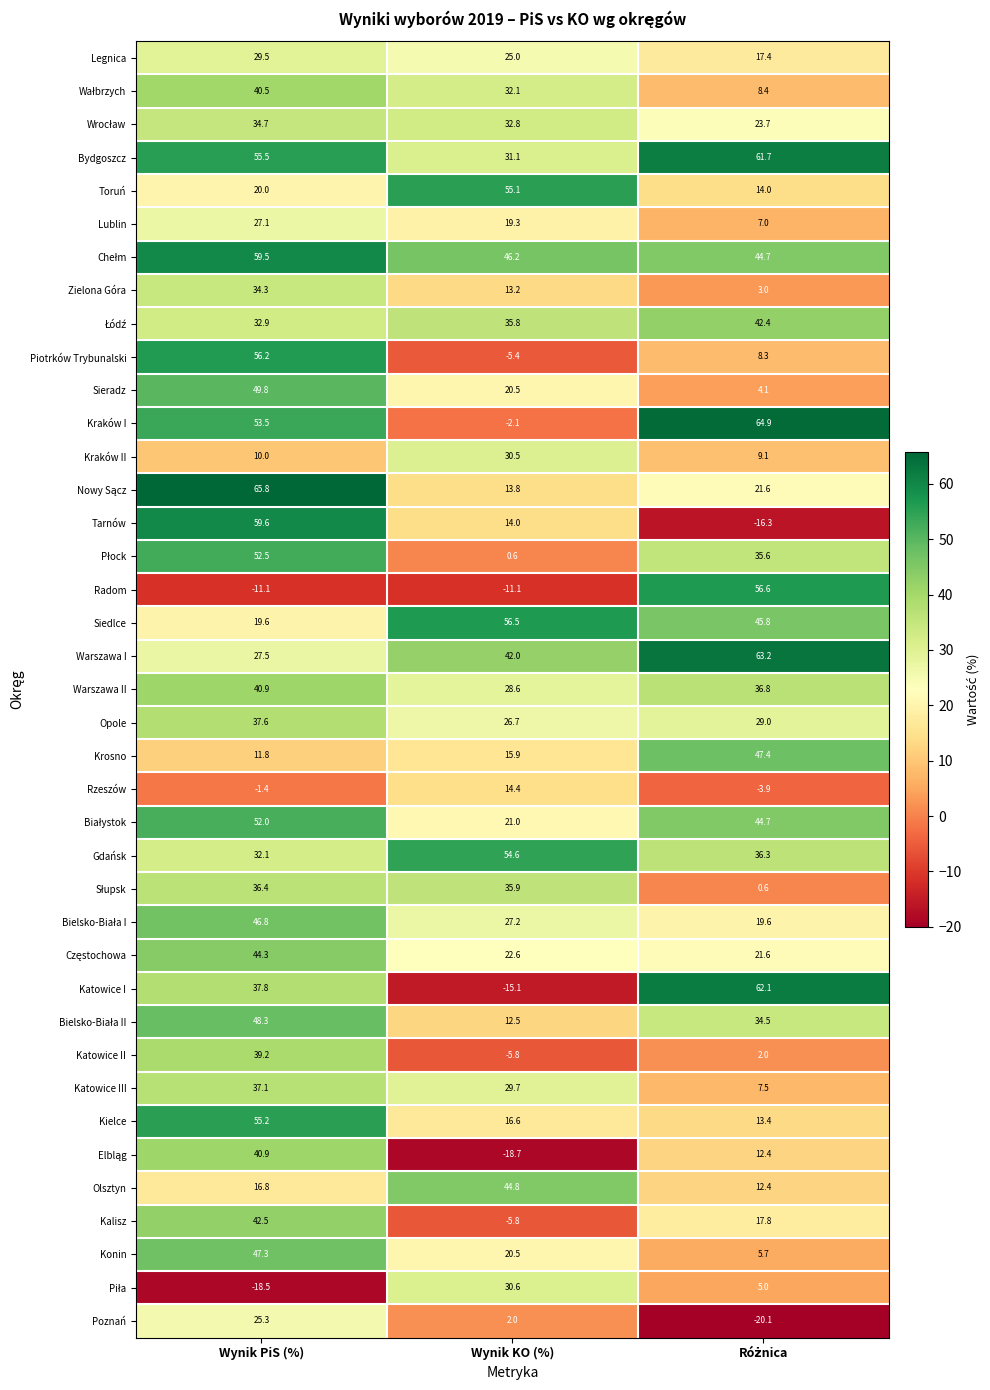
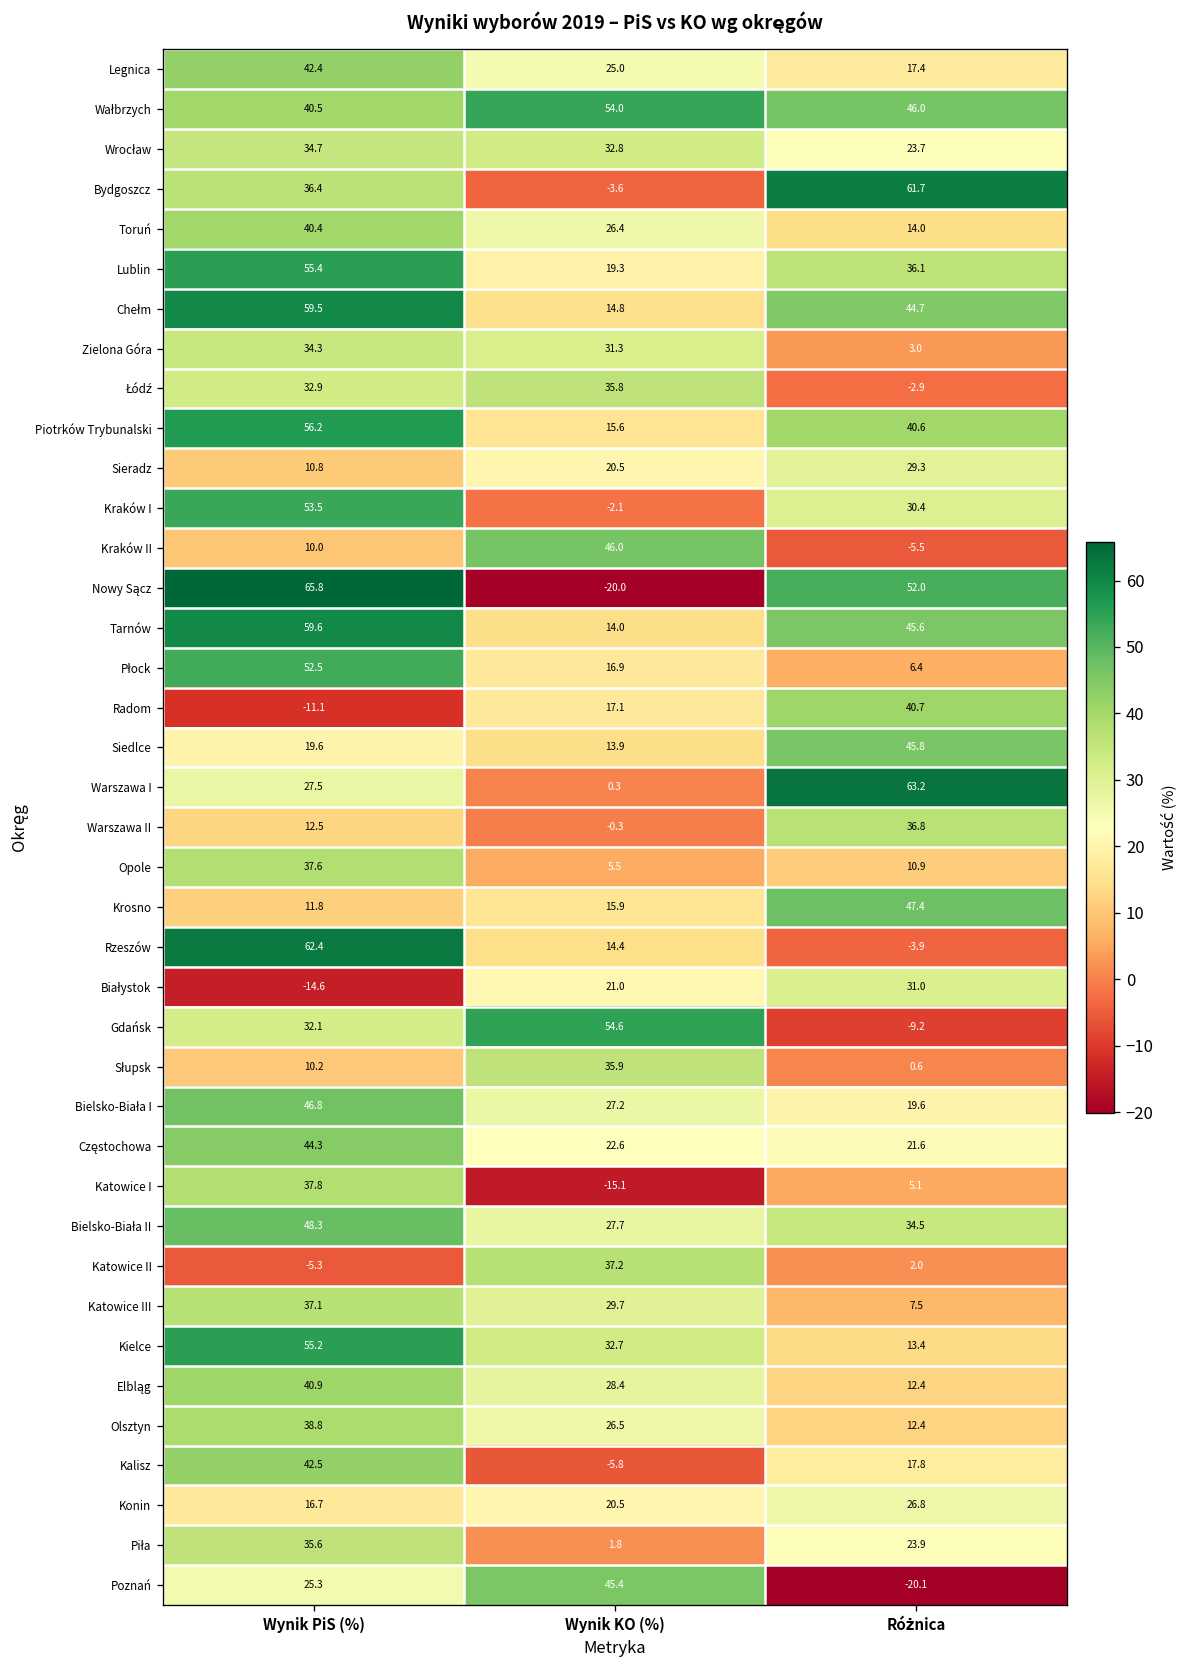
  {
    "Legnica": {
-     "Wynik PiS (%)": 29.5,
+     "Wynik PiS (%)": 42.4,
      "Wynik KO (%)": 25.0,
      "Różnica": 17.4
    },
    "Wałbrzych": {
      "Wynik PiS (%)": 40.5,
-     "Wynik KO (%)": 32.1,
-     "Różnica": 8.4
+     "Wynik KO (%)": 54.0,
+     "Różnica": 46.0
    },
    "Wrocław": {
      "Wynik PiS (%)": 34.7,
      "Wynik KO (%)": 32.8,
      "Różnica": 23.7
    },
    "Bydgoszcz": {
-     "Wynik PiS (%)": 55.5,
-     "Wynik KO (%)": 31.1,
+     "Wynik PiS (%)": 36.4,
+     "Wynik KO (%)": -3.6,
      "Różnica": 61.7
    },
    "Toruń": {
-     "Wynik PiS (%)": 20.0,
-     "Wynik KO (%)": 55.1,
+     "Wynik PiS (%)": 40.4,
+     "Wynik KO (%)": 26.4,
      "Różnica": 14.0
    },
    "Lublin": {
-     "Wynik PiS (%)": 27.1,
+     "Wynik PiS (%)": 55.4,
      "Wynik KO (%)": 19.3,
-     "Różnica": 7.0
+     "Różnica": 36.1
    },
    "Chełm": {
      "Wynik PiS (%)": 59.5,
-     "Wynik KO (%)": 46.2,
+     "Wynik KO (%)": 14.8,
      "Różnica": 44.7
    },
    "Zielona Góra": {
      "Wynik PiS (%)": 34.3,
-     "Wynik KO (%)": 13.2,
+     "Wynik KO (%)": 31.3,
      "Różnica": 3.0
    },
    "Łódź": {
      "Wynik PiS (%)": 32.9,
      "Wynik KO (%)": 35.8,
-     "Różnica": 42.4
+     "Różnica": -2.9
    },
    "Piotrków Trybunalski": {
      "Wynik PiS (%)": 56.2,
-     "Wynik KO (%)": -5.4,
-     "Różnica": 8.3
+     "Wynik KO (%)": 15.6,
+     "Różnica": 40.6
    },
    "Sieradz": {
-     "Wynik PiS (%)": 49.8,
+     "Wynik PiS (%)": 10.8,
      "Wynik KO (%)": 20.5,
-     "Różnica": 4.1
+     "Różnica": 29.3
    },
    "Kraków I": {
      "Wynik PiS (%)": 53.5,
      "Wynik KO (%)": -2.1,
-     "Różnica": 64.9
+     "Różnica": 30.4
    },
    "Kraków II": {
      "Wynik PiS (%)": 10.0,
-     "Wynik KO (%)": 30.5,
-     "Różnica": 9.1
+     "Wynik KO (%)": 46.0,
+     "Różnica": -5.5
    },
    "Nowy Sącz": {
      "Wynik PiS (%)": 65.8,
-     "Wynik KO (%)": 13.8,
-     "Różnica": 21.6
+     "Wynik KO (%)": -20.0,
+     "Różnica": 52.0
    },
    "Tarnów": {
      "Wynik PiS (%)": 59.6,
      "Wynik KO (%)": 14.0,
-     "Różnica": -16.3
+     "Różnica": 45.6
    },
    "Płock": {
      "Wynik PiS (%)": 52.5,
-     "Wynik KO (%)": 0.6,
-     "Różnica": 35.6
+     "Wynik KO (%)": 16.9,
+     "Różnica": 6.4
    },
    "Radom": {
      "Wynik PiS (%)": -11.1,
-     "Wynik KO (%)": -11.1,
-     "Różnica": 56.6
+     "Wynik KO (%)": 17.1,
+     "Różnica": 40.7
    },
    "Siedlce": {
      "Wynik PiS (%)": 19.6,
-     "Wynik KO (%)": 56.5,
+     "Wynik KO (%)": 13.9,
      "Różnica": 45.8
    },
    "Warszawa I": {
      "Wynik PiS (%)": 27.5,
-     "Wynik KO (%)": 42.0,
+     "Wynik KO (%)": 0.3,
      "Różnica": 63.2
    },
    "Warszawa II": {
-     "Wynik PiS (%)": 40.9,
-     "Wynik KO (%)": 28.6,
+     "Wynik PiS (%)": 12.5,
+     "Wynik KO (%)": -0.3,
      "Różnica": 36.8
    },
    "Opole": {
      "Wynik PiS (%)": 37.6,
-     "Wynik KO (%)": 26.7,
-     "Różnica": 29.0
+     "Wynik KO (%)": 5.5,
+     "Różnica": 10.9
    },
    "Krosno": {
      "Wynik PiS (%)": 11.8,
      "Wynik KO (%)": 15.9,
      "Różnica": 47.4
    },
    "Rzeszów": {
-     "Wynik PiS (%)": -1.4,
+     "Wynik PiS (%)": 62.4,
      "Wynik KO (%)": 14.4,
      "Różnica": -3.9
    },
    "Białystok": {
-     "Wynik PiS (%)": 52.0,
+     "Wynik PiS (%)": -14.6,
      "Wynik KO (%)": 21.0,
-     "Różnica": 44.7
+     "Różnica": 31.0
    },
    "Gdańsk": {
      "Wynik PiS (%)": 32.1,
      "Wynik KO (%)": 54.6,
-     "Różnica": 36.3
+     "Różnica": -9.2
    },
    "Słupsk": {
-     "Wynik PiS (%)": 36.4,
+     "Wynik PiS (%)": 10.2,
      "Wynik KO (%)": 35.9,
      "Różnica": 0.6
    },
    "Bielsko-Biała I": {
      "Wynik PiS (%)": 46.8,
      "Wynik KO (%)": 27.2,
      "Różnica": 19.6
    },
    "Częstochowa": {
      "Wynik PiS (%)": 44.3,
      "Wynik KO (%)": 22.6,
      "Różnica": 21.6
    },
    "Katowice I": {
      "Wynik PiS (%)": 37.8,
      "Wynik KO (%)": -15.1,
-     "Różnica": 62.1
+     "Różnica": 5.1
    },
    "Bielsko-Biała II": {
      "Wynik PiS (%)": 48.3,
-     "Wynik KO (%)": 12.5,
+     "Wynik KO (%)": 27.7,
      "Różnica": 34.5
    },
    "Katowice II": {
-     "Wynik PiS (%)": 39.2,
-     "Wynik KO (%)": -5.8,
+     "Wynik PiS (%)": -5.3,
+     "Wynik KO (%)": 37.2,
      "Różnica": 2.0
    },
    "Katowice III": {
      "Wynik PiS (%)": 37.1,
      "Wynik KO (%)": 29.7,
      "Różnica": 7.5
    },
    "Kielce": {
      "Wynik PiS (%)": 55.2,
-     "Wynik KO (%)": 16.6,
+     "Wynik KO (%)": 32.7,
      "Różnica": 13.4
    },
    "Elbląg": {
      "Wynik PiS (%)": 40.9,
-     "Wynik KO (%)": -18.7,
+     "Wynik KO (%)": 28.4,
      "Różnica": 12.4
    },
    "Olsztyn": {
-     "Wynik PiS (%)": 16.8,
-     "Wynik KO (%)": 44.8,
+     "Wynik PiS (%)": 38.8,
+     "Wynik KO (%)": 26.5,
      "Różnica": 12.4
    },
    "Kalisz": {
      "Wynik PiS (%)": 42.5,
      "Wynik KO (%)": -5.8,
      "Różnica": 17.8
    },
    "Konin": {
-     "Wynik PiS (%)": 47.3,
+     "Wynik PiS (%)": 16.7,
      "Wynik KO (%)": 20.5,
-     "Różnica": 5.7
+     "Różnica": 26.8
    },
    "Piła": {
-     "Wynik PiS (%)": -18.5,
-     "Wynik KO (%)": 30.6,
-     "Różnica": 5.0
+     "Wynik PiS (%)": 35.6,
+     "Wynik KO (%)": 1.8,
+     "Różnica": 23.9
    },
    "Poznań": {
      "Wynik PiS (%)": 25.3,
-     "Wynik KO (%)": 2.0,
+     "Wynik KO (%)": 45.4,
      "Różnica": -20.1
    }
  }
